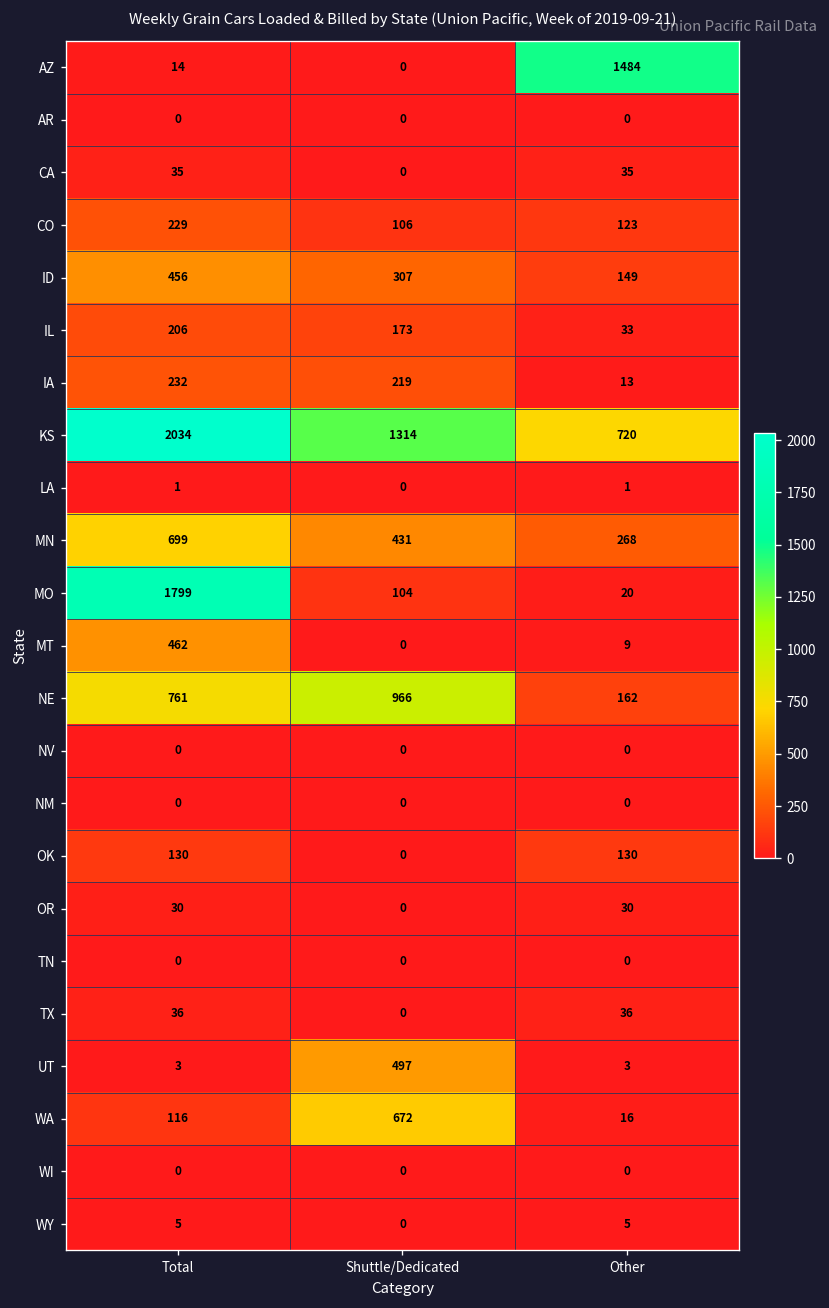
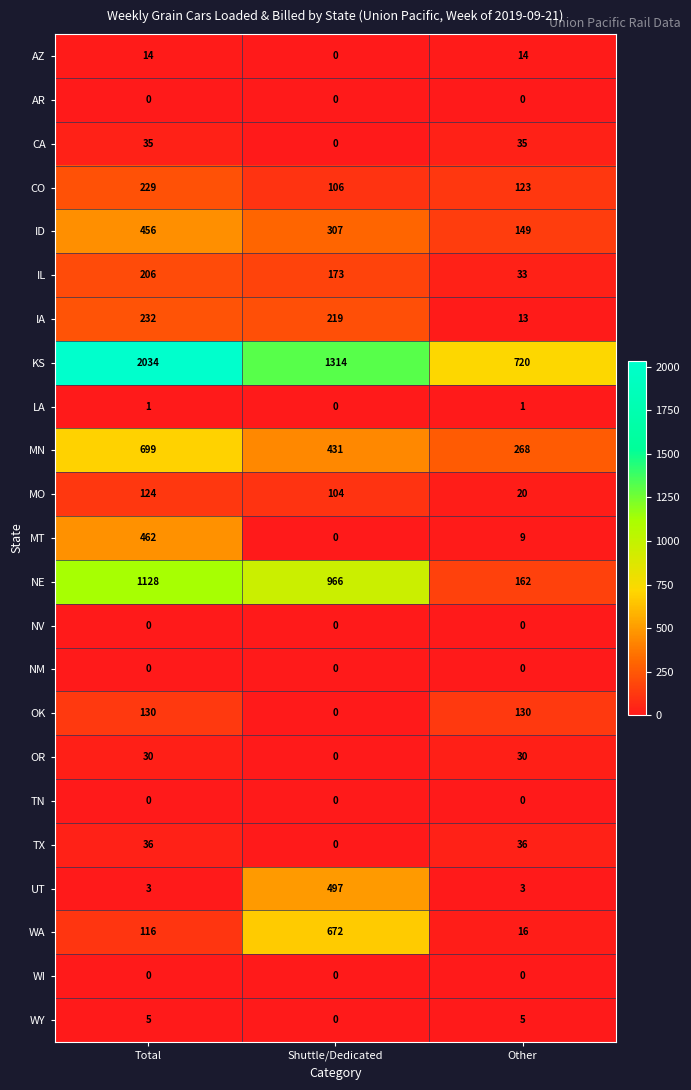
  {
    "AZ": {
      "Total": 14,
      "Shuttle/Dedicated": 0,
-     "Other": 1484
+     "Other": 14
    },
    "AR": {
      "Total": 0,
      "Shuttle/Dedicated": 0,
      "Other": 0
    },
    "CA": {
      "Total": 35,
      "Shuttle/Dedicated": 0,
      "Other": 35
    },
    "CO": {
      "Total": 229,
      "Shuttle/Dedicated": 106,
      "Other": 123
    },
    "ID": {
      "Total": 456,
      "Shuttle/Dedicated": 307,
      "Other": 149
    },
    "IL": {
      "Total": 206,
      "Shuttle/Dedicated": 173,
      "Other": 33
    },
    "IA": {
      "Total": 232,
      "Shuttle/Dedicated": 219,
      "Other": 13
    },
    "KS": {
      "Total": 2034,
      "Shuttle/Dedicated": 1314,
      "Other": 720
    },
    "LA": {
      "Total": 1,
      "Shuttle/Dedicated": 0,
      "Other": 1
    },
    "MN": {
      "Total": 699,
      "Shuttle/Dedicated": 431,
      "Other": 268
    },
    "MO": {
-     "Total": 1799,
+     "Total": 124,
      "Shuttle/Dedicated": 104,
      "Other": 20
    },
    "MT": {
      "Total": 462,
      "Shuttle/Dedicated": 0,
      "Other": 9
    },
    "NE": {
-     "Total": 761,
+     "Total": 1128,
      "Shuttle/Dedicated": 966,
      "Other": 162
    },
    "NV": {
      "Total": 0,
      "Shuttle/Dedicated": 0,
      "Other": 0
    },
    "NM": {
      "Total": 0,
      "Shuttle/Dedicated": 0,
      "Other": 0
    },
    "OK": {
      "Total": 130,
      "Shuttle/Dedicated": 0,
      "Other": 130
    },
    "OR": {
      "Total": 30,
      "Shuttle/Dedicated": 0,
      "Other": 30
    },
    "TN": {
      "Total": 0,
      "Shuttle/Dedicated": 0,
      "Other": 0
    },
    "TX": {
      "Total": 36,
      "Shuttle/Dedicated": 0,
      "Other": 36
    },
    "UT": {
      "Total": 3,
      "Shuttle/Dedicated": 497,
      "Other": 3
    },
    "WA": {
      "Total": 116,
      "Shuttle/Dedicated": 672,
      "Other": 16
    },
    "WI": {
      "Total": 0,
      "Shuttle/Dedicated": 0,
      "Other": 0
    },
    "WY": {
      "Total": 5,
      "Shuttle/Dedicated": 0,
      "Other": 5
    }
  }
